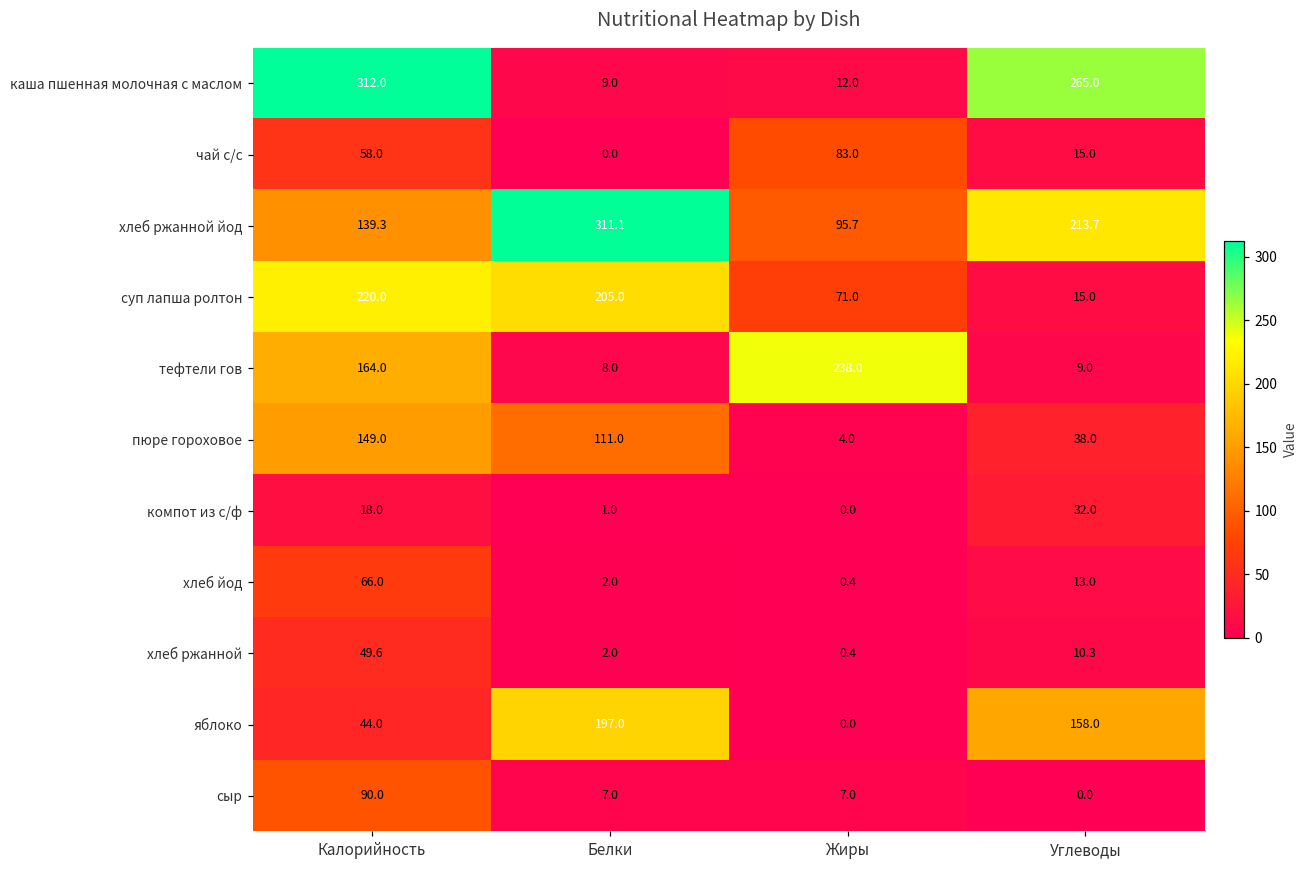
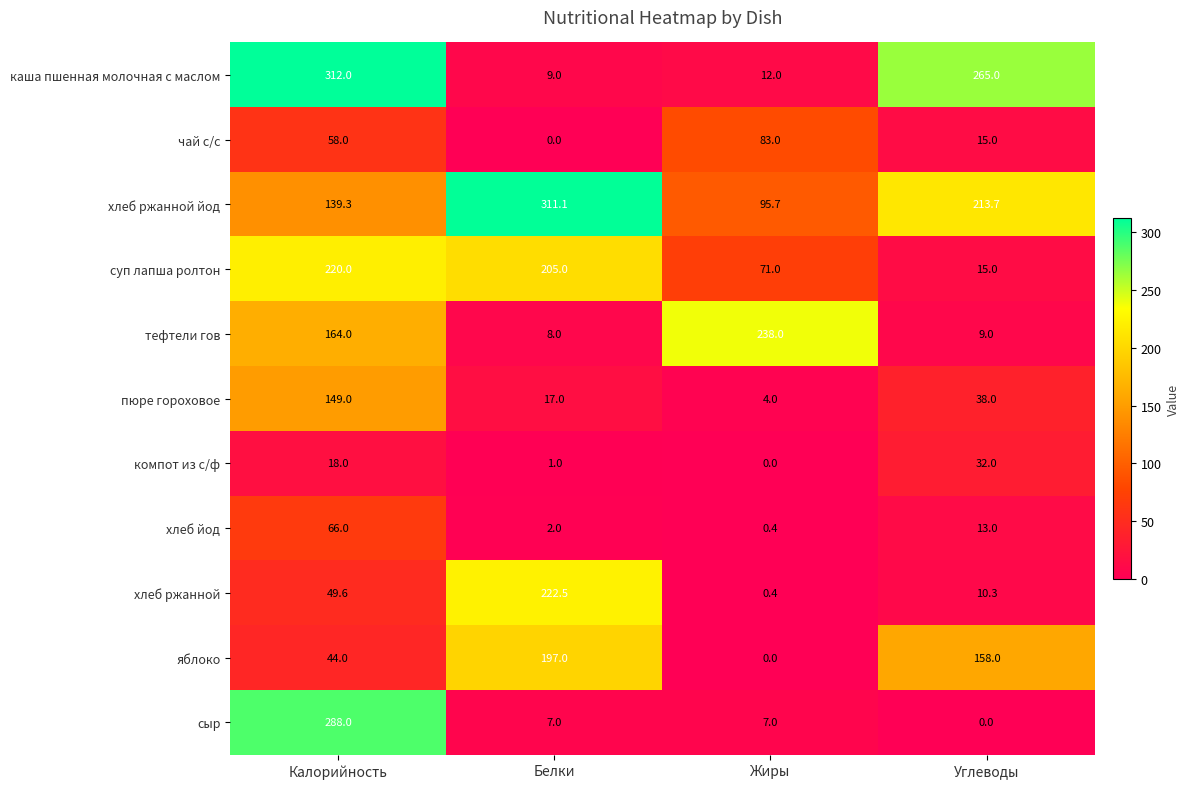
  {
    "каша пшенная молочная с маслом": {
      "Калорийность": 312.0,
      "Белки": 9.0,
      "Жиры": 12.0,
      "Углеводы": 265.0
    },
    "чай с/с": {
      "Калорийность": 58.0,
      "Белки": 0.0,
      "Жиры": 83.0,
      "Углеводы": 15.0
    },
    "хлеб ржанной йод": {
      "Калорийность": 139.3,
      "Белки": 311.1,
      "Жиры": 95.7,
      "Углеводы": 213.7
    },
    "суп лапша ролтон": {
      "Калорийность": 220.0,
      "Белки": 205.0,
      "Жиры": 71.0,
      "Углеводы": 15.0
    },
    "тефтели гов": {
      "Калорийность": 164.0,
      "Белки": 8.0,
      "Жиры": 238.0,
      "Углеводы": 9.0
    },
    "пюре гороховое": {
      "Калорийность": 149.0,
-     "Белки": 111.0,
+     "Белки": 17.0,
      "Жиры": 4.0,
      "Углеводы": 38.0
    },
    "компот из с/ф": {
      "Калорийность": 18.0,
      "Белки": 1.0,
      "Жиры": 0.0,
      "Углеводы": 32.0
    },
    "хлеб йод": {
      "Калорийность": 66.0,
      "Белки": 2.0,
      "Жиры": 0.4,
      "Углеводы": 13.0
    },
    "хлеб ржанной": {
      "Калорийность": 49.6,
-     "Белки": 2.0,
+     "Белки": 222.5,
      "Жиры": 0.4,
      "Углеводы": 10.3
    },
    "яблоко": {
      "Калорийность": 44.0,
      "Белки": 197.0,
      "Жиры": 0.0,
      "Углеводы": 158.0
    },
    "сыр": {
-     "Калорийность": 90.0,
+     "Калорийность": 288.0,
      "Белки": 7.0,
      "Жиры": 7.0,
      "Углеводы": 0.0
    }
  }
